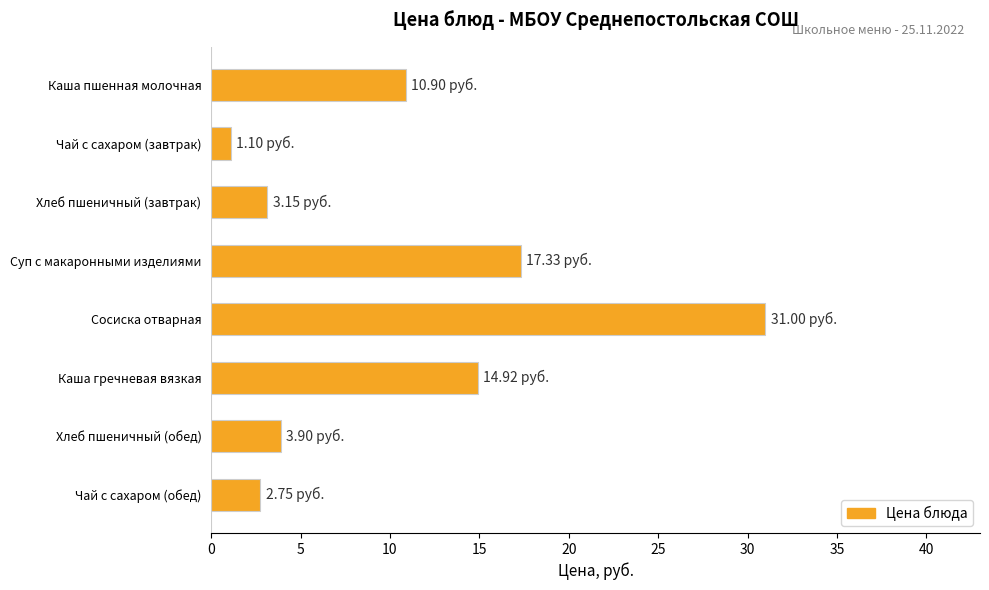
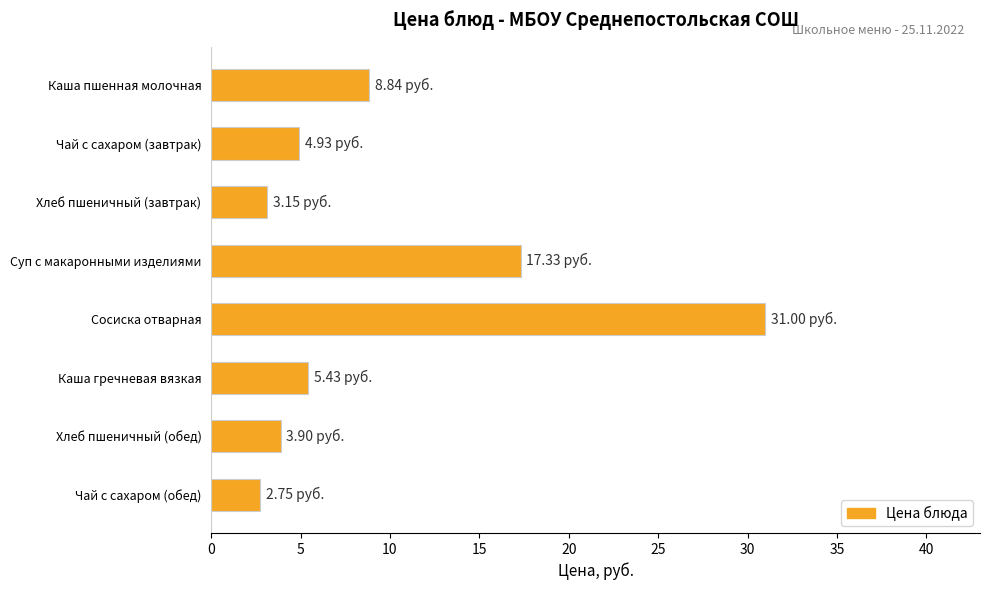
  {
-   "Каша пшенная молочная": 10.90,
-   "Чай с сахаром (завтрак)": 1.10,
+   "Каша пшенная молочная": 8.84,
+   "Чай с сахаром (завтрак)": 4.93,
    "Хлеб пшеничный (завтрак)": 3.15,
    "Суп с макаронными изделиями": 17.33,
    "Сосиска отварная": 31.00,
-   "Каша гречневая вязкая": 14.92,
+   "Каша гречневая вязкая": 5.43,
    "Хлеб пшеничный (обед)": 3.90,
    "Чай с сахаром (обед)": 2.75
  }
